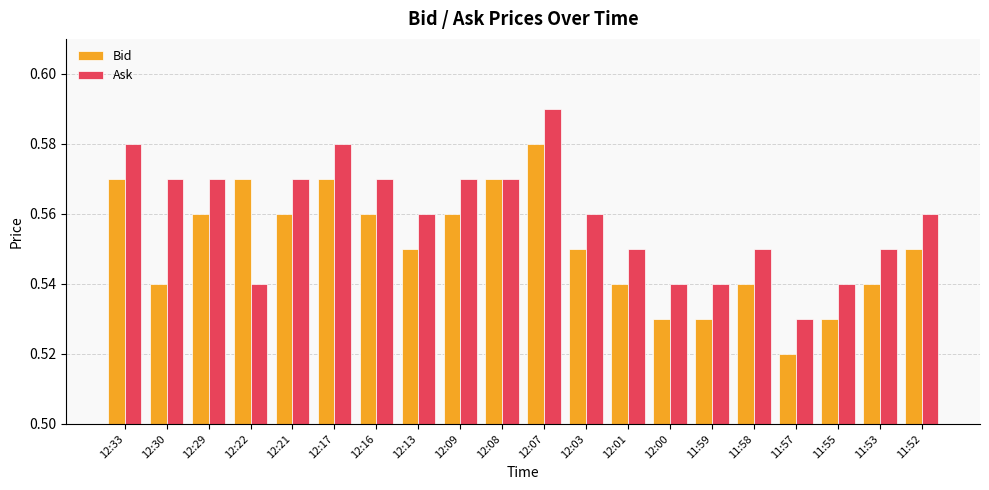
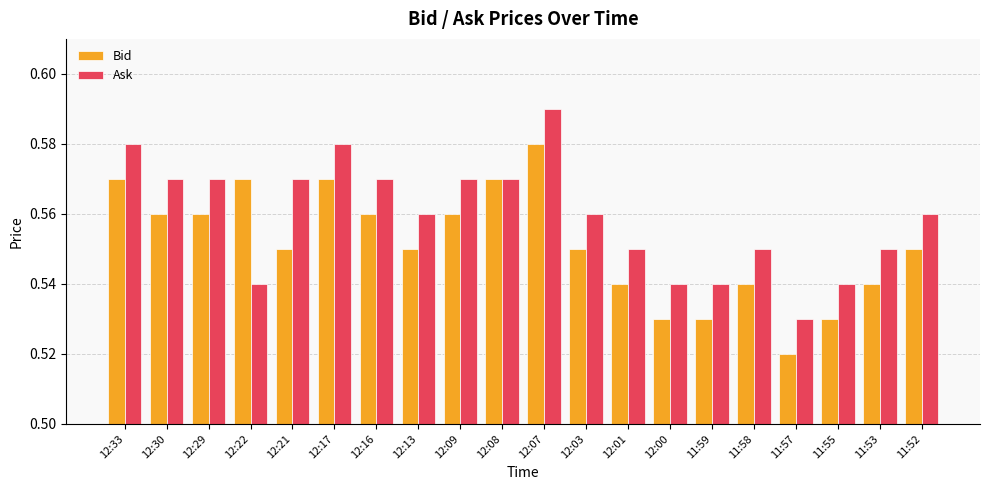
  {
    "Bid": {
      "12:33": 0.57,
-     "12:30": 0.54,
+     "12:30": 0.56,
      "12:29": 0.56,
      "12:22": 0.57,
-     "12:21": 0.56,
+     "12:21": 0.55,
      "12:17": 0.57,
      "12:16": 0.56,
      "12:13": 0.55,
      "12:09": 0.56,
      "12:08": 0.57,
      "12:07": 0.58,
      "12:03": 0.55,
      "12:01": 0.54,
      "12:00": 0.53,
      "11:59": 0.53,
      "11:58": 0.54,
      "11:57": 0.52,
      "11:55": 0.53,
      "11:53": 0.54,
      "11:52": 0.55
    },
    "Ask": {
      "12:33": 0.58,
      "12:30": 0.57,
      "12:29": 0.57,
      "12:22": 0.54,
      "12:21": 0.57,
      "12:17": 0.58,
      "12:16": 0.57,
      "12:13": 0.56,
      "12:09": 0.57,
      "12:08": 0.57,
      "12:07": 0.59,
      "12:03": 0.56,
      "12:01": 0.55,
      "12:00": 0.54,
      "11:59": 0.54,
      "11:58": 0.55,
      "11:57": 0.53,
      "11:55": 0.54,
      "11:53": 0.55,
      "11:52": 0.56
    }
  }
